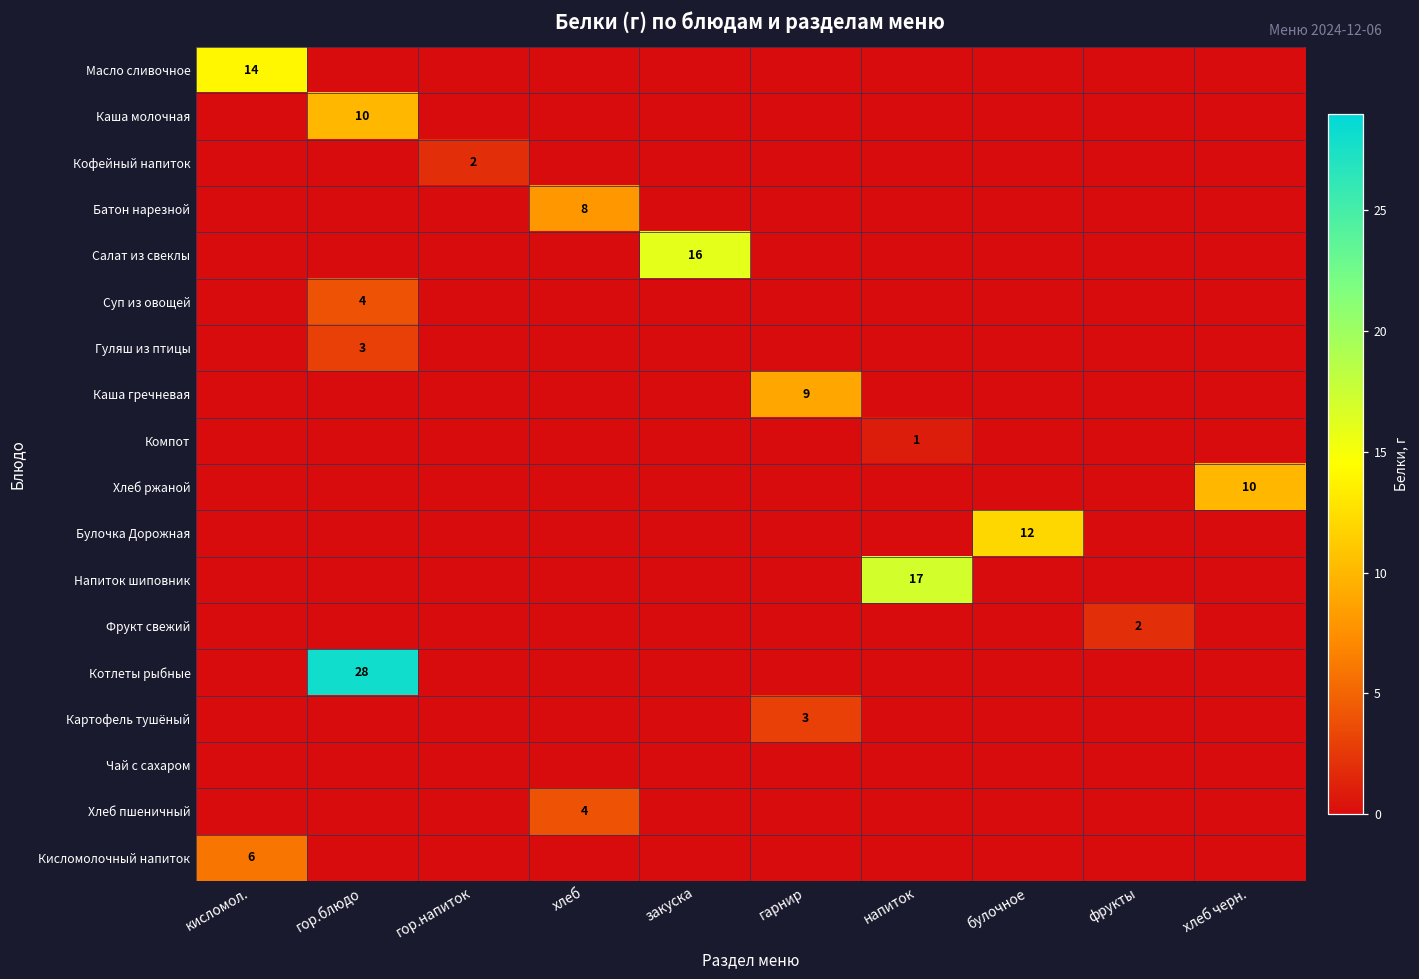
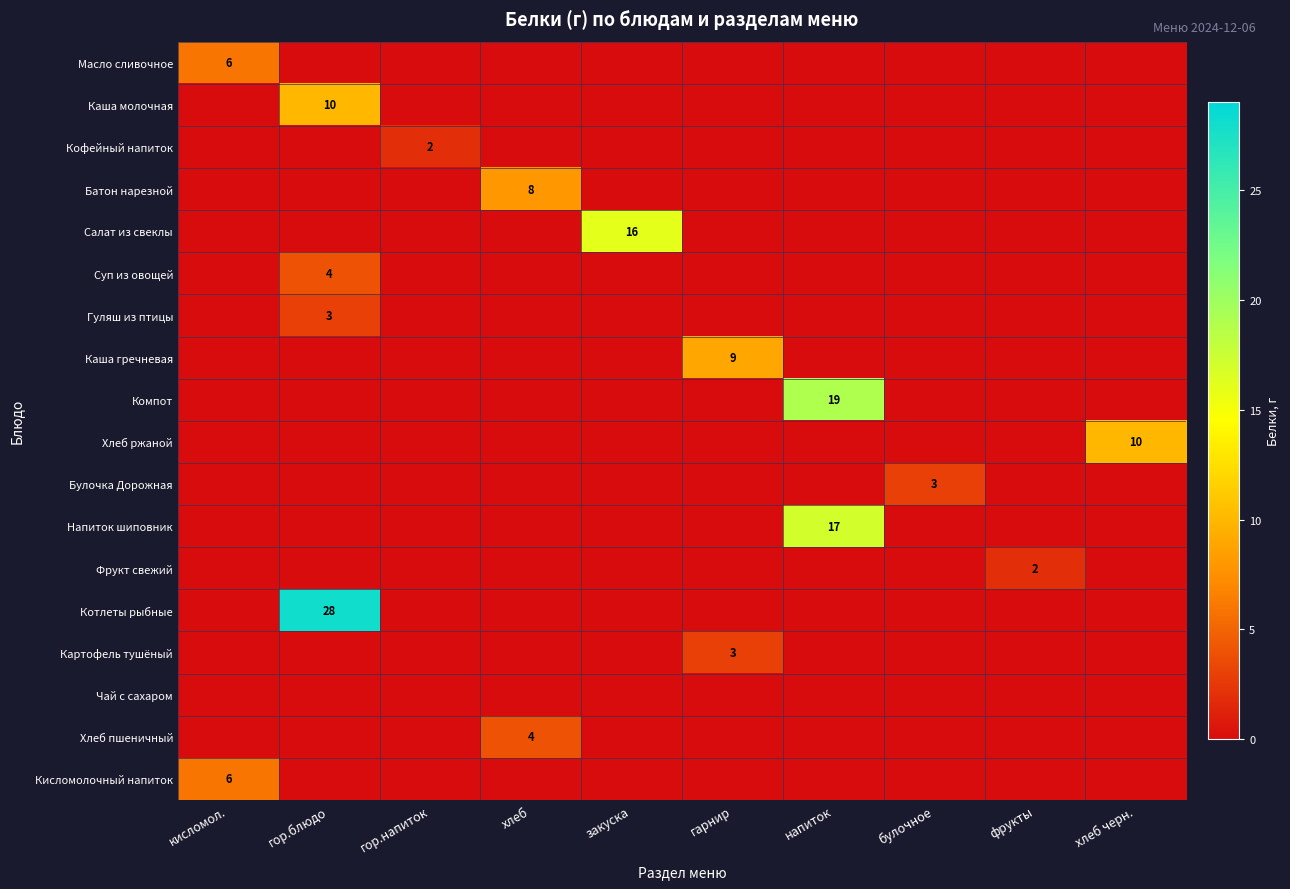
  {
    "Масло сливочное": {
-     "кисломол.": 14
+     "кисломол.": 6
    },
    "Каша молочная": {
      "гор.блюдо": 10
    },
    "Кофейный напиток": {
      "гор.напиток": 2
    },
    "Батон нарезной": {
      "хлеб": 8
    },
    "Салат из свеклы": {
      "закуска": 16
    },
    "Суп из овощей": {
      "гор.блюдо": 4
    },
    "Гуляш из птицы": {
      "гор.блюдо": 3
    },
    "Каша гречневая": {
      "гарнир": 9
    },
    "Компот": {
-     "напиток": 1
+     "напиток": 19
    },
    "Хлеб ржаной": {
      "хлеб черн.": 10
    },
    "Булочка Дорожная": {
-     "булочное": 12
+     "булочное": 3
    },
    "Напиток шиповник": {
      "напиток": 17
    },
    "Фрукт свежий": {
      "фрукты": 2
    },
    "Котлеты рыбные": {
      "гор.блюдо": 28
    },
    "Картофель тушёный": {
      "гарнир": 3
    },
    "Хлеб пшеничный": {
      "хлеб": 4
    },
    "Кисломолочный напиток": {
      "кисломол.": 6
    }
  }
